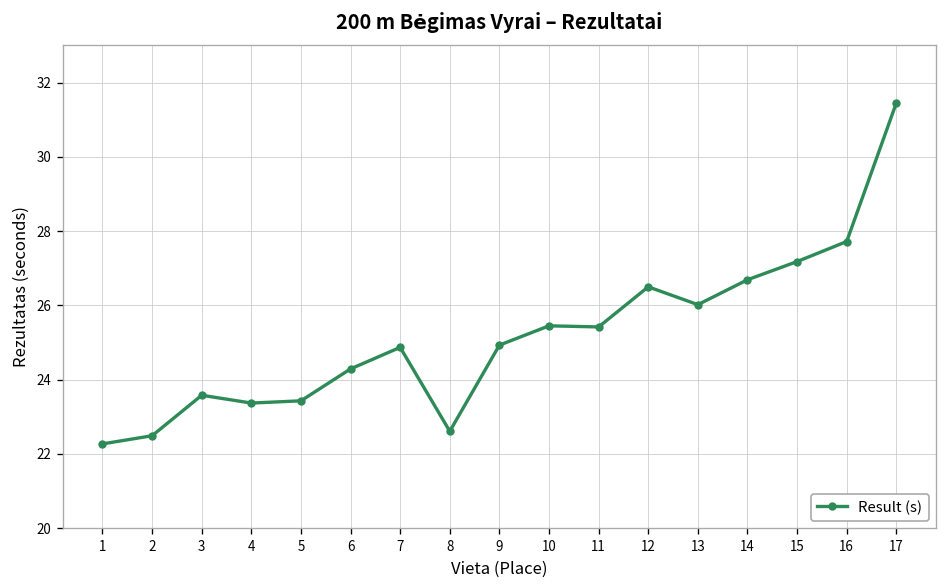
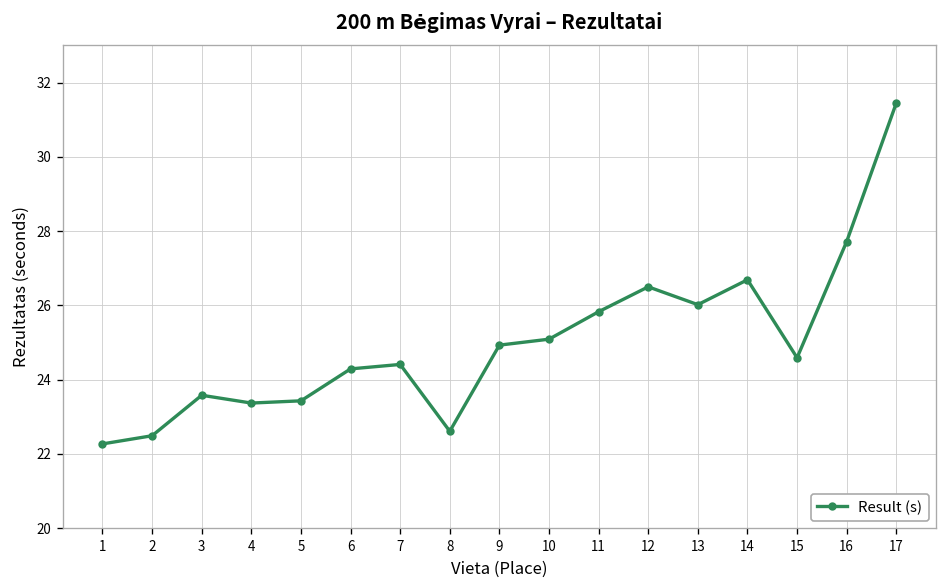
  {
    "1": 22.3,
    "2": 22.5,
    "3": 23.6,
    "4": 23.4,
    "5": 23.4,
    "6": 24.3,
-   "7": 24.9,
+   "7": 24.4,
    "8": 22.6,
    "9": 24.9,
-   "10": 25.5,
-   "11": 25.4,
+   "10": 25.1,
+   "11": 25.8,
    "12": 26.5,
    "13": 26.0,
    "14": 26.7,
-   "15": 27.2,
+   "15": 24.6,
    "16": 27.7,
    "17": 31.5
  }
